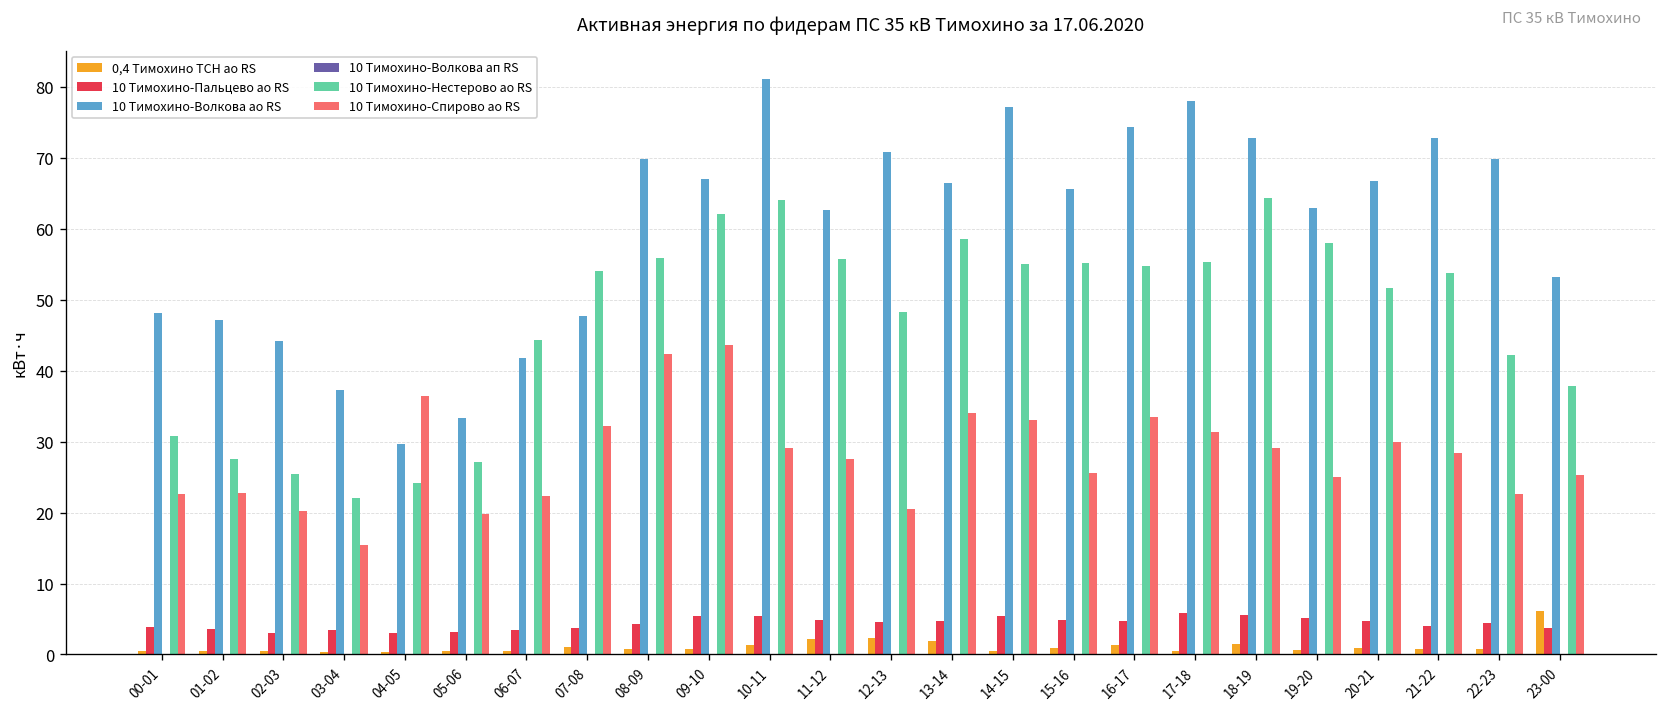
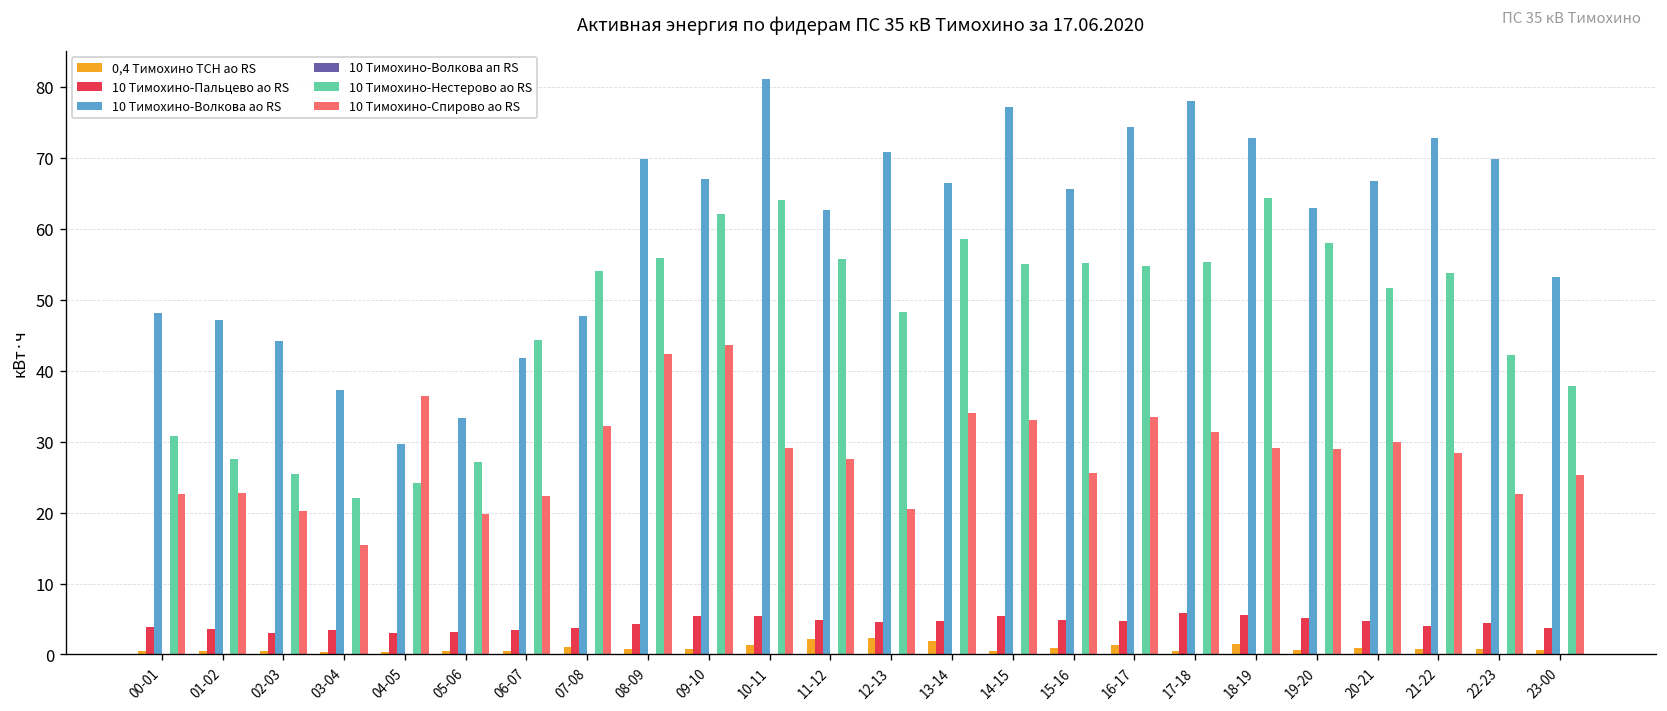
  {
    "0,4 Тимохино ТСН ао RS": {
      "00-01": 0,
      "01-02": 0,
      "02-03": 0,
      "06-07": 1,
      "07-08": 1,
      "08-09": 1,
      "09-10": 1,
      "10-11": 1,
      "11-12": 2,
      "12-13": 2,
      "13-14": 2,
      "14-15": 1,
      "15-16": 1,
      "16-17": 1,
      "17-18": 1,
      "18-19": 1,
      "19-20": 1,
      "20-21": 1,
      "21-22": 1,
      "22-23": 1,
-     "23-00": 6
+     "23-00": 1
    },
    "10 Тимохино-Пальцево ао RS": {
      "00-01": 4,
      "01-02": 4,
      "02-03": 3,
      "03-04": 3,
      "04-05": 3,
      "05-06": 3,
      "06-07": 3,
      "07-08": 4,
      "08-09": 4,
      "09-10": 5,
      "10-11": 5,
      "11-12": 5,
      "12-13": 5,
      "13-14": 5,
      "14-15": 5,
      "15-16": 5,
      "16-17": 5,
      "17-18": 6,
      "18-19": 6,
      "19-20": 5,
      "20-21": 5,
      "21-22": 4,
      "22-23": 4,
      "23-00": 4
    },
    "10 Тимохино-Волкова ао RS": {
      "00-01": 48,
      "01-02": 47,
      "02-03": 44,
      "03-04": 37,
      "04-05": 30,
      "05-06": 33,
      "06-07": 42,
      "07-08": 48,
      "08-09": 70,
      "09-10": 67,
      "10-11": 81,
      "11-12": 63,
      "12-13": 71,
      "13-14": 67,
      "14-15": 77,
      "15-16": 66,
      "16-17": 74,
      "17-18": 78,
      "18-19": 73,
      "19-20": 63,
      "20-21": 67,
      "21-22": 73,
      "22-23": 70,
      "23-00": 53
    },
    "10 Тимохино-Волкова ап RS": {
      "00-01": 0,
      "01-02": 0,
      "02-03": 0,
      "03-04": 0,
      "04-05": 0,
      "05-06": 0,
      "06-07": 0,
      "07-08": 0,
      "08-09": 0,
      "09-10": 0,
      "10-11": 0,
      "11-12": 0,
      "12-13": 0,
      "13-14": 0,
      "14-15": 0,
      "15-16": 0,
      "16-17": 0,
      "17-18": 0,
      "18-19": 0,
      "19-20": 0,
      "20-21": 0,
      "21-22": 0,
      "22-23": 0,
      "23-00": 0
    },
    "10 Тимохино-Нестерово ао RS": {
      "00-01": 31,
      "01-02": 28,
      "02-03": 25,
      "03-04": 22,
      "04-05": 24,
      "05-06": 27,
      "06-07": 44,
      "07-08": 54,
      "08-09": 56,
      "09-10": 62,
      "10-11": 64,
      "11-12": 56,
      "12-13": 48,
      "13-14": 59,
      "14-15": 55,
      "15-16": 55,
      "16-17": 55,
      "17-18": 55,
      "18-19": 64,
      "19-20": 58,
      "20-21": 52,
      "21-22": 54,
      "22-23": 42,
      "23-00": 38
    },
    "10 Тимохино-Спирово ао RS": {
      "00-01": 23,
      "01-02": 23,
      "02-03": 20,
      "03-04": 15,
      "04-05": 37,
      "05-06": 20,
      "06-07": 22,
      "07-08": 32,
      "08-09": 42,
      "09-10": 44,
      "10-11": 29,
      "11-12": 28,
      "12-13": 20,
      "13-14": 34,
      "14-15": 33,
      "15-16": 26,
      "16-17": 33,
      "17-18": 31,
      "18-19": 29,
-     "19-20": 25,
+     "19-20": 29,
      "20-21": 30,
      "21-22": 28,
      "22-23": 23,
      "23-00": 25
    }
  }
